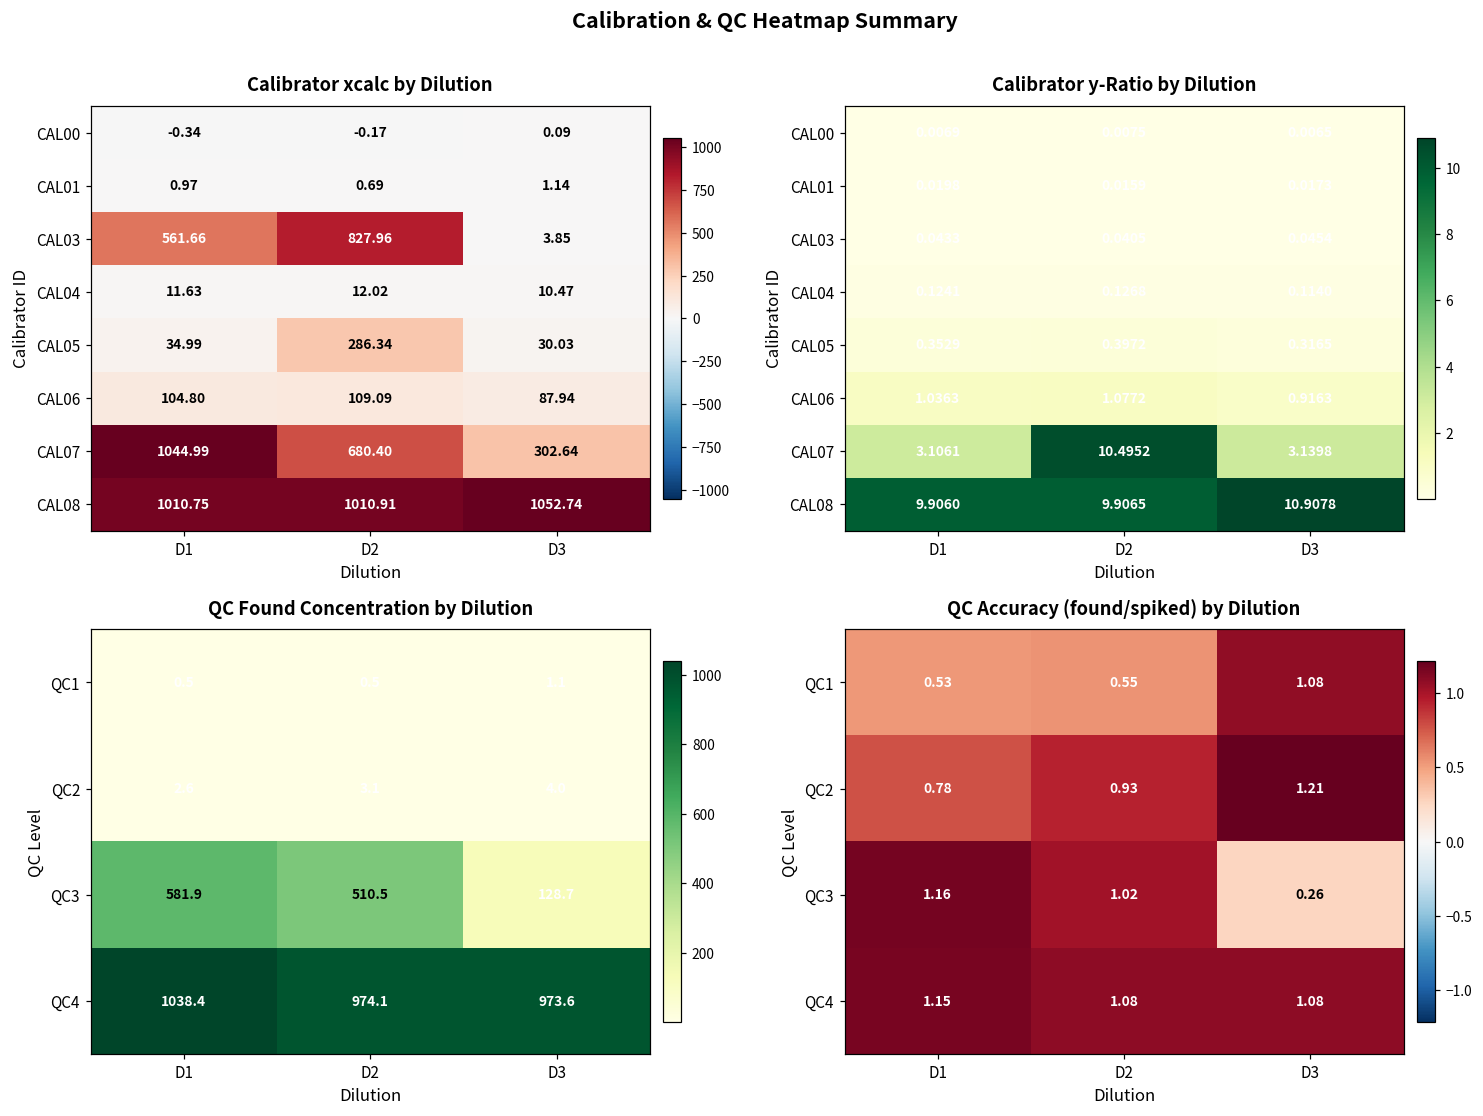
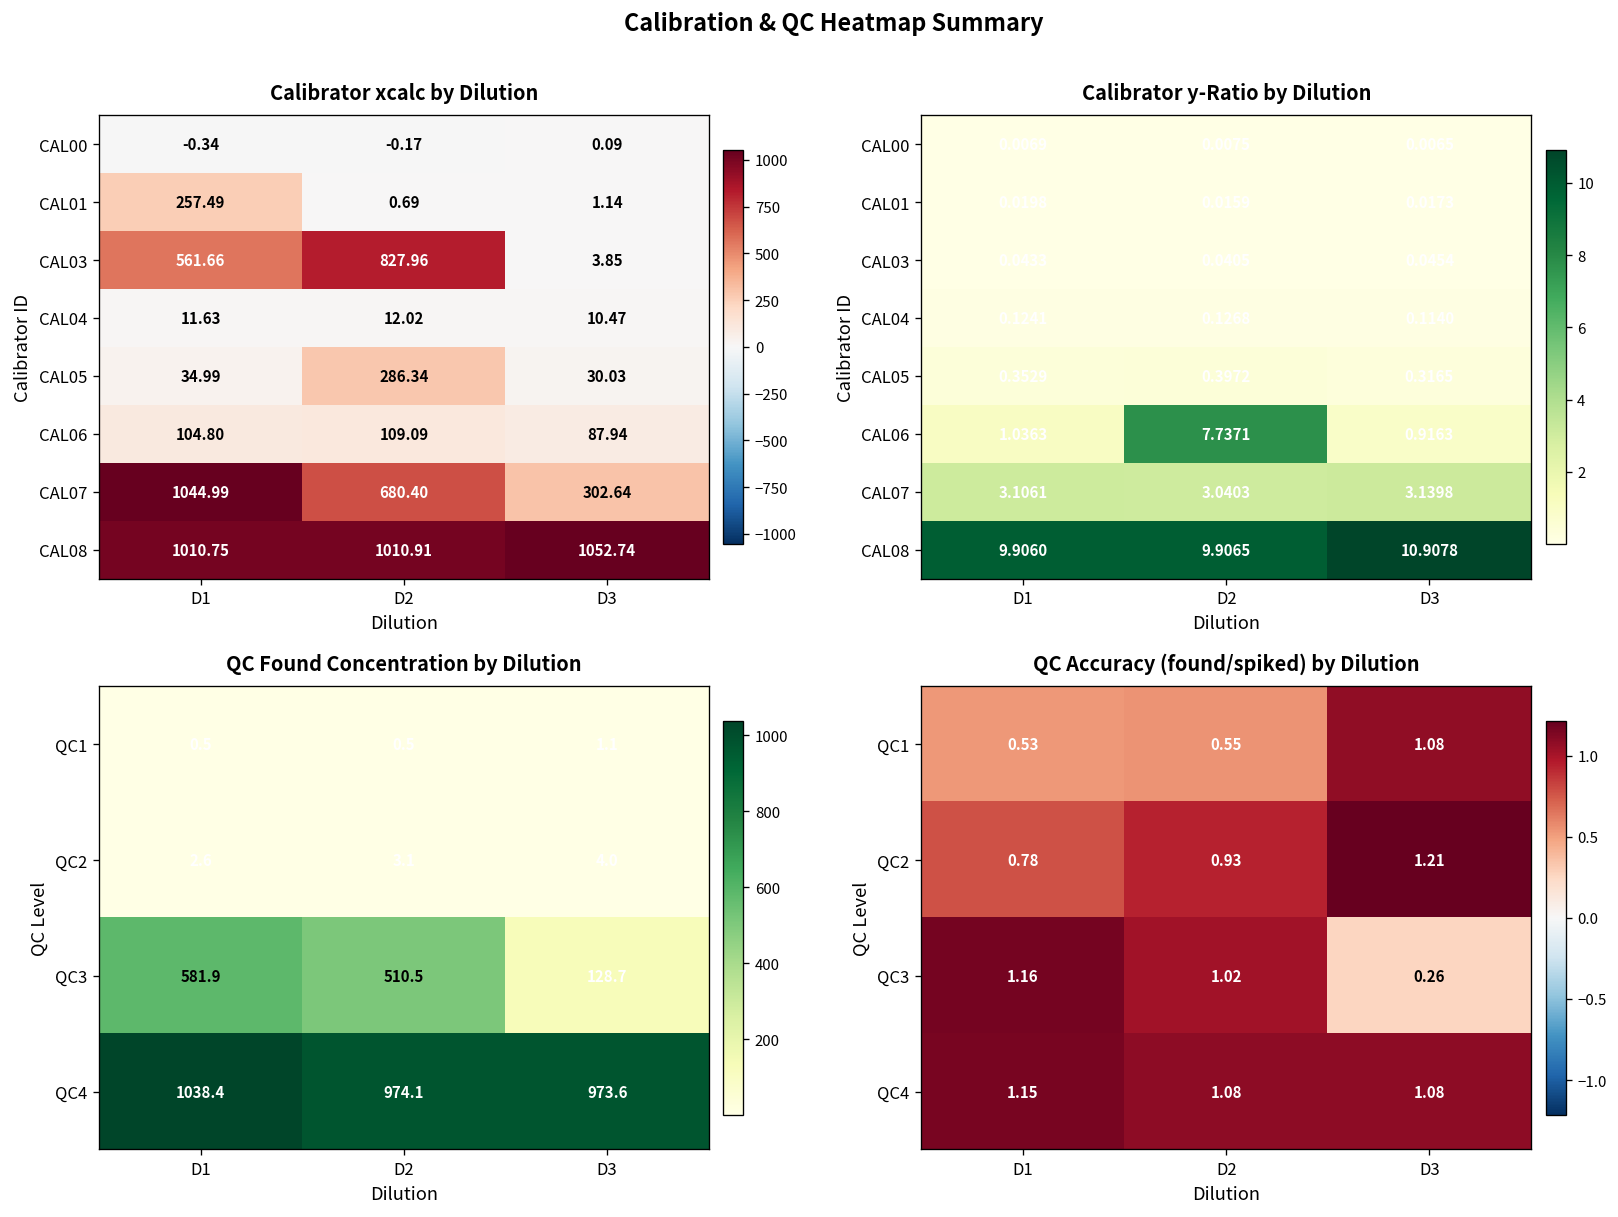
  {
    "Calibrator xcalc by Dilution": {
      "CAL00": {
        "D1": -0.34,
        "D2": -0.17,
        "D3": 0.09
      },
      "CAL01": {
-       "D1": 0.97,
+       "D1": 257.49,
        "D2": 0.69,
        "D3": 1.14
      },
      "CAL03": {
        "D1": 561.66,
        "D2": 827.96,
        "D3": 3.85
      },
      "CAL04": {
        "D1": 11.63,
        "D2": 12.02,
        "D3": 10.47
      },
      "CAL05": {
        "D1": 34.99,
        "D2": 286.34,
        "D3": 30.03
      },
      "CAL06": {
        "D1": 104.80,
        "D2": 109.09,
        "D3": 87.94
      },
      "CAL07": {
        "D1": 1044.99,
        "D2": 680.40,
        "D3": 302.64
      },
      "CAL08": {
        "D1": 1010.75,
        "D2": 1010.91,
        "D3": 1052.74
      }
    },
    "Calibrator y-Ratio by Dilution": {
      "CAL06": {
        "D1": 1.0363,
-       "D2": 1.0772,
+       "D2": 7.7371,
        "D3": 0.9163
      },
      "CAL07": {
        "D1": 3.1061,
-       "D2": 10.4952,
+       "D2": 3.0403,
        "D3": 3.1398
      },
      "CAL08": {
        "D1": 9.9060,
        "D2": 9.9065,
        "D3": 10.9078
      }
    },
    "QC Found Concentration by Dilution": {
      "QC3": {
        "D1": 581.9,
        "D2": 510.5,
        "D3": 128.7
      },
      "QC4": {
        "D1": 1038.4,
        "D2": 974.1,
        "D3": 973.6
      }
    },
    "QC Accuracy (found/spiked) by Dilution": {
      "QC1": {
        "D1": 0.53,
        "D2": 0.55,
        "D3": 1.08
      },
      "QC2": {
        "D1": 0.78,
        "D2": 0.93,
        "D3": 1.21
      },
      "QC3": {
        "D1": 1.16,
        "D2": 1.02,
        "D3": 0.26
      },
      "QC4": {
        "D1": 1.15,
        "D2": 1.08,
        "D3": 1.08
      }
    }
  }
